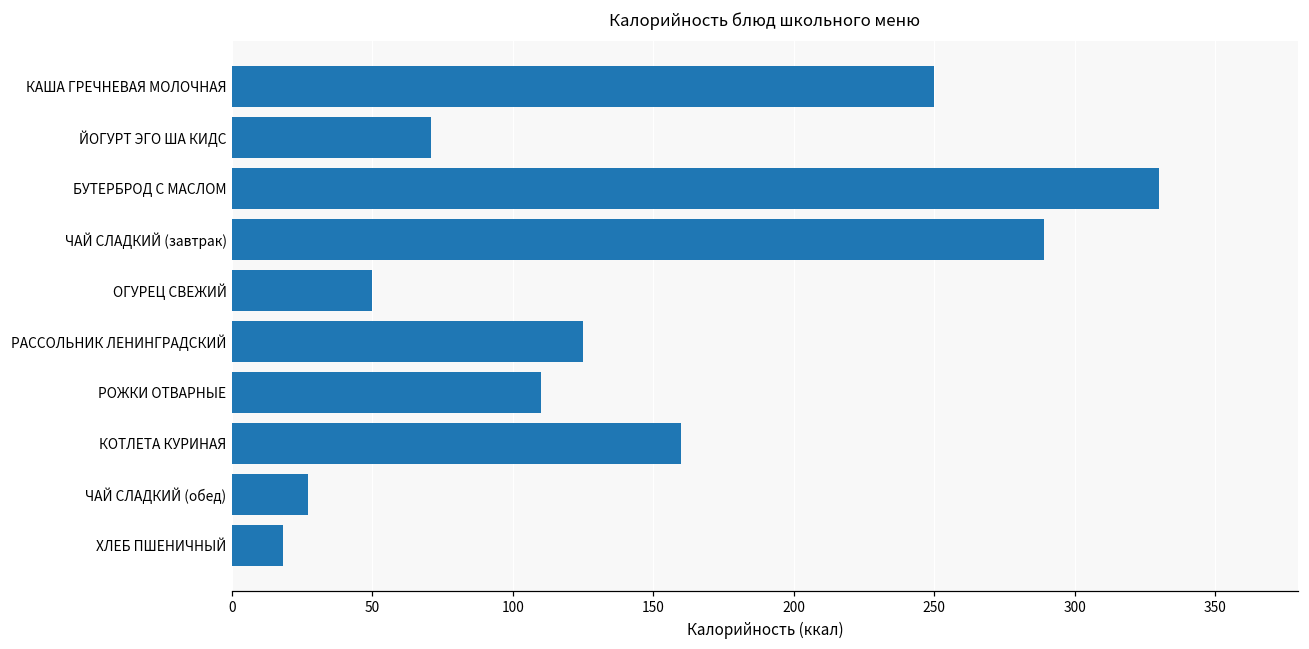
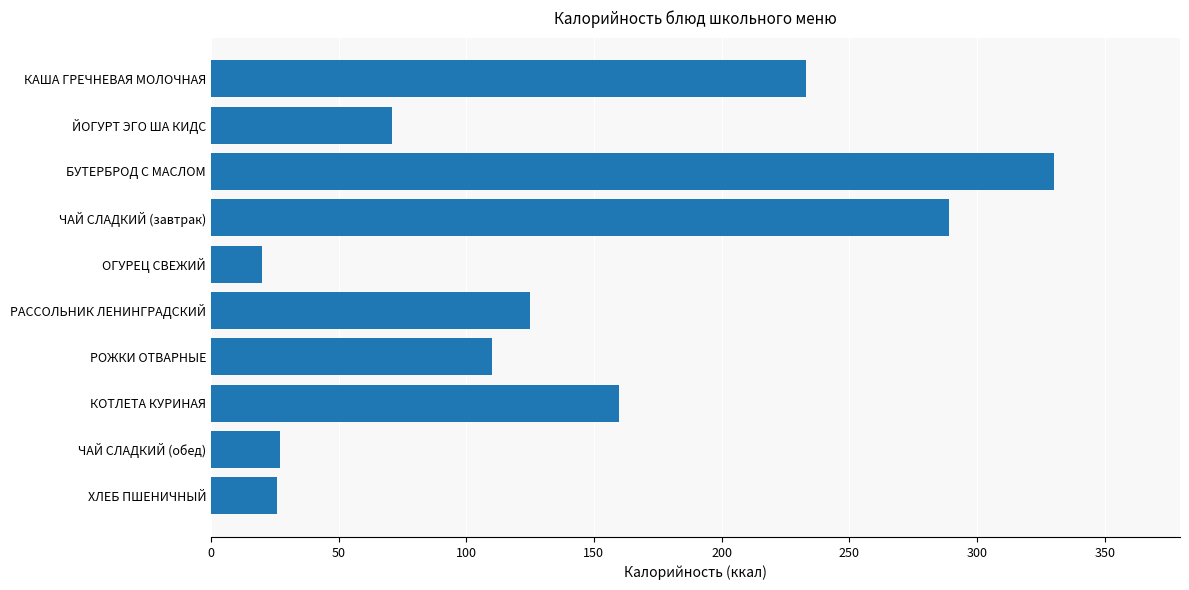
  {
-   "КАША ГРЕЧНЕВАЯ МОЛОЧНАЯ": 250,
+   "КАША ГРЕЧНЕВАЯ МОЛОЧНАЯ": 233,
    "ЙОГУРТ ЭГО ША КИДС": 71,
    "БУТЕРБРОД С МАСЛОМ": 330,
    "ЧАЙ СЛАДКИЙ (завтрак)": 289,
-   "ОГУРЕЦ СВЕЖИЙ": 50,
+   "ОГУРЕЦ СВЕЖИЙ": 20,
    "РАССОЛЬНИК ЛЕНИНГРАДСКИЙ": 125,
    "РОЖКИ ОТВАРНЫЕ": 110,
    "КОТЛЕТА КУРИНАЯ": 160,
    "ЧАЙ СЛАДКИЙ (обед)": 27,
-   "ХЛЕБ ПШЕНИЧНЫЙ": 18
+   "ХЛЕБ ПШЕНИЧНЫЙ": 26
  }
